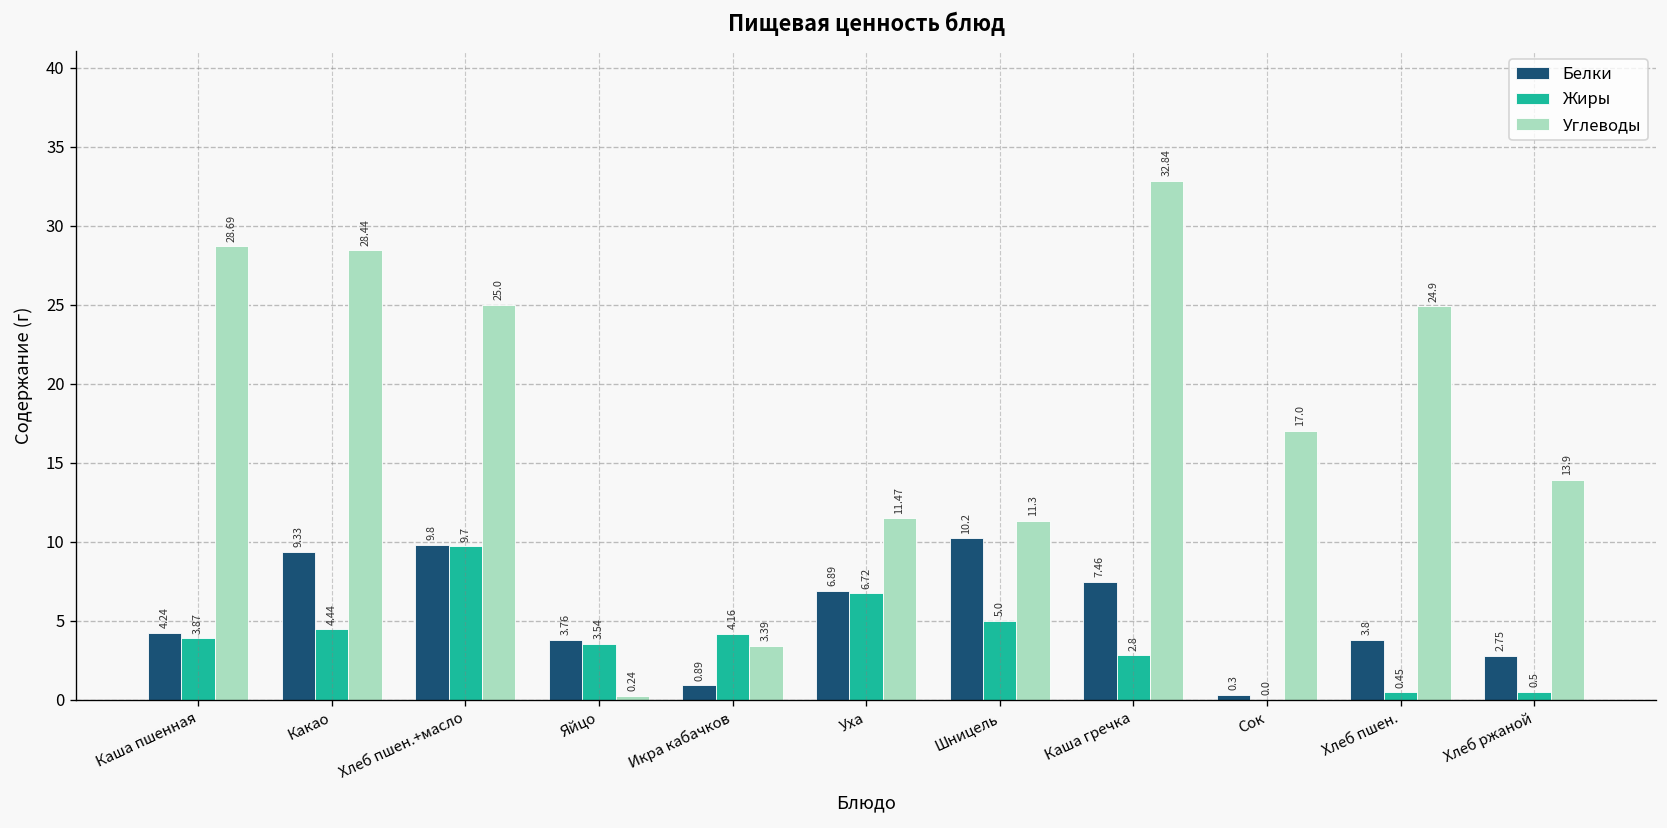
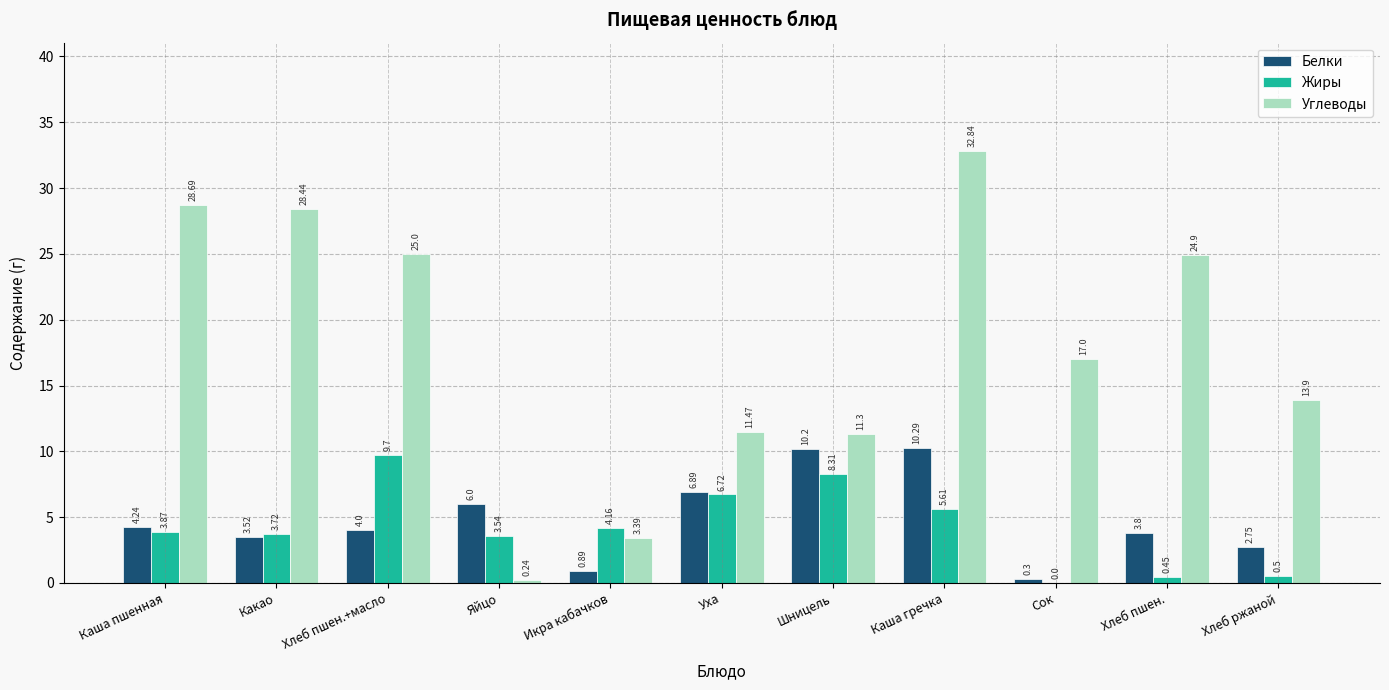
  {
    "Белки": {
      "Каша пшенная": 4.24,
-     "Какао": 9.33,
-     "Хлеб пшен.+масло": 9.8,
-     "Яйцо": 3.76,
+     "Какао": 3.52,
+     "Хлеб пшен.+масло": 4.0,
+     "Яйцо": 6.0,
      "Икра кабачков": 0.89,
      "Уха": 6.89,
      "Шницель": 10.2,
-     "Каша гречка": 7.46,
+     "Каша гречка": 10.29,
      "Сок": 0.3,
      "Хлеб пшен.": 3.8,
      "Хлеб ржаной": 2.75
    },
    "Жиры": {
      "Каша пшенная": 3.87,
-     "Какао": 4.44,
+     "Какао": 3.72,
      "Хлеб пшен.+масло": 9.7,
      "Яйцо": 3.54,
      "Икра кабачков": 4.16,
      "Уха": 6.72,
-     "Шницель": 5.0,
-     "Каша гречка": 2.8,
+     "Шницель": 8.31,
+     "Каша гречка": 5.61,
      "Сок": 0.0,
      "Хлеб пшен.": 0.45,
      "Хлеб ржаной": 0.5
    },
    "Углеводы": {
      "Каша пшенная": 28.69,
      "Какао": 28.44,
      "Хлеб пшен.+масло": 25.0,
      "Яйцо": 0.24,
      "Икра кабачков": 3.39,
      "Уха": 11.47,
      "Шницель": 11.3,
      "Каша гречка": 32.84,
      "Сок": 17.0,
      "Хлеб пшен.": 24.9,
      "Хлеб ржаной": 13.9
    }
  }
